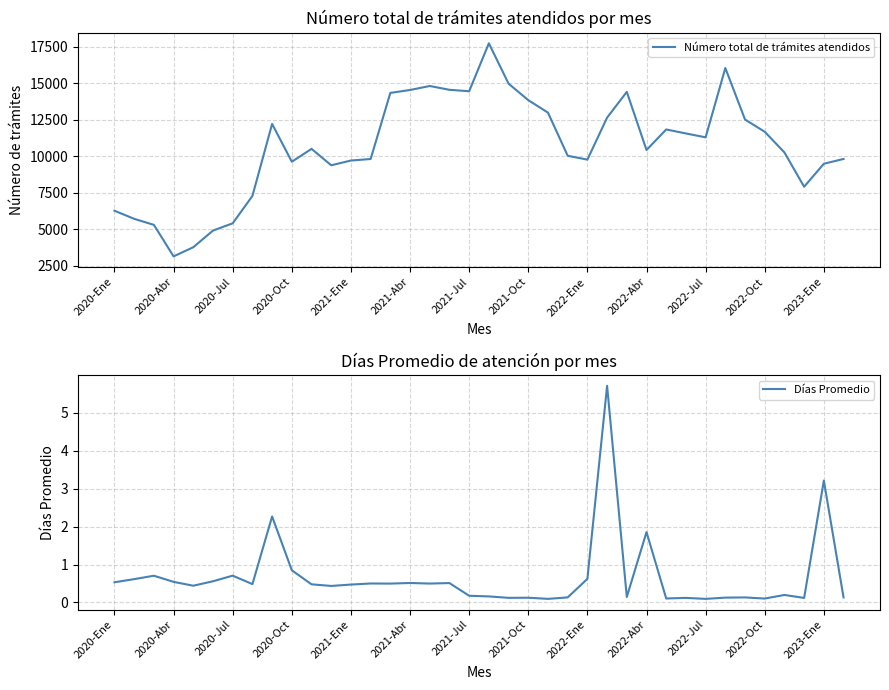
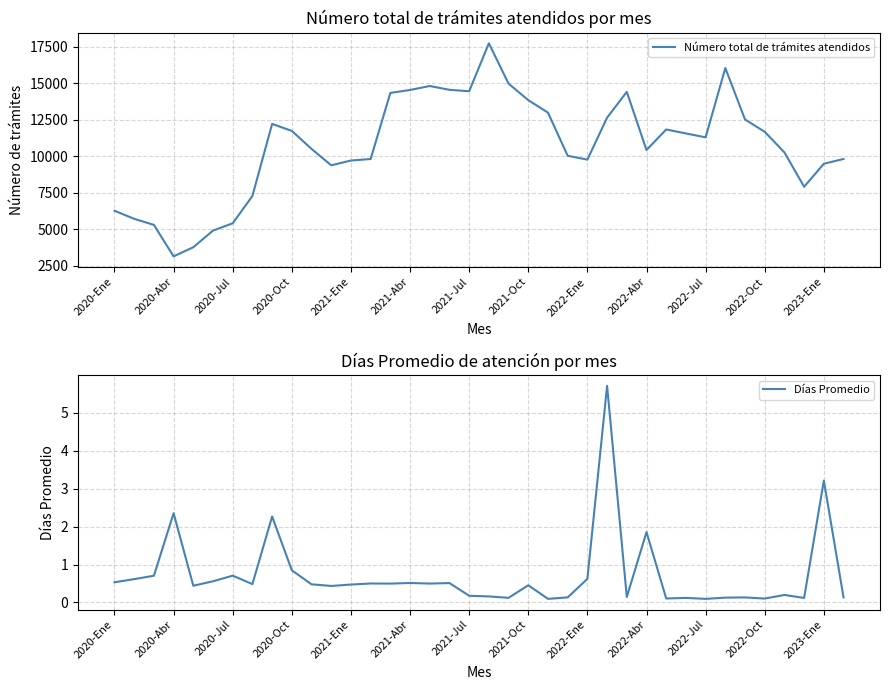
  {
    "Número total de trámites atendidos por mes": {
      "2020-Ene": 6300,
      "2020-Abr": 3100,
      "2020-Jul": 5400,
-     "2020-Oct": 9600,
+     "2020-Oct": 11700,
      "2021-Ene": 9700,
      "2021-Abr": 14500,
      "2021-Jul": 14400,
      "2021-Oct": 13800,
      "2022-Ene": 9800,
      "2022-Abr": 10400,
      "2022-Jul": 11300,
      "2022-Oct": 11700,
      "2023-Ene": 9500
    },
    "Días Promedio de atención por mes": {
      "2020-Ene": 0.5,
-     "2020-Abr": 0.5,
+     "2020-Abr": 2.4,
      "2020-Jul": 0.7,
      "2020-Oct": 0.8,
      "2021-Ene": 0.5,
      "2021-Abr": 0.5,
      "2021-Jul": 0.2,
-     "2021-Oct": 0.1,
+     "2021-Oct": 0.5,
      "2022-Ene": 0.6,
      "2022-Abr": 1.9,
      "2022-Jul": 0.1,
      "2022-Oct": 0.1,
      "2023-Ene": 3.2
    }
  }
